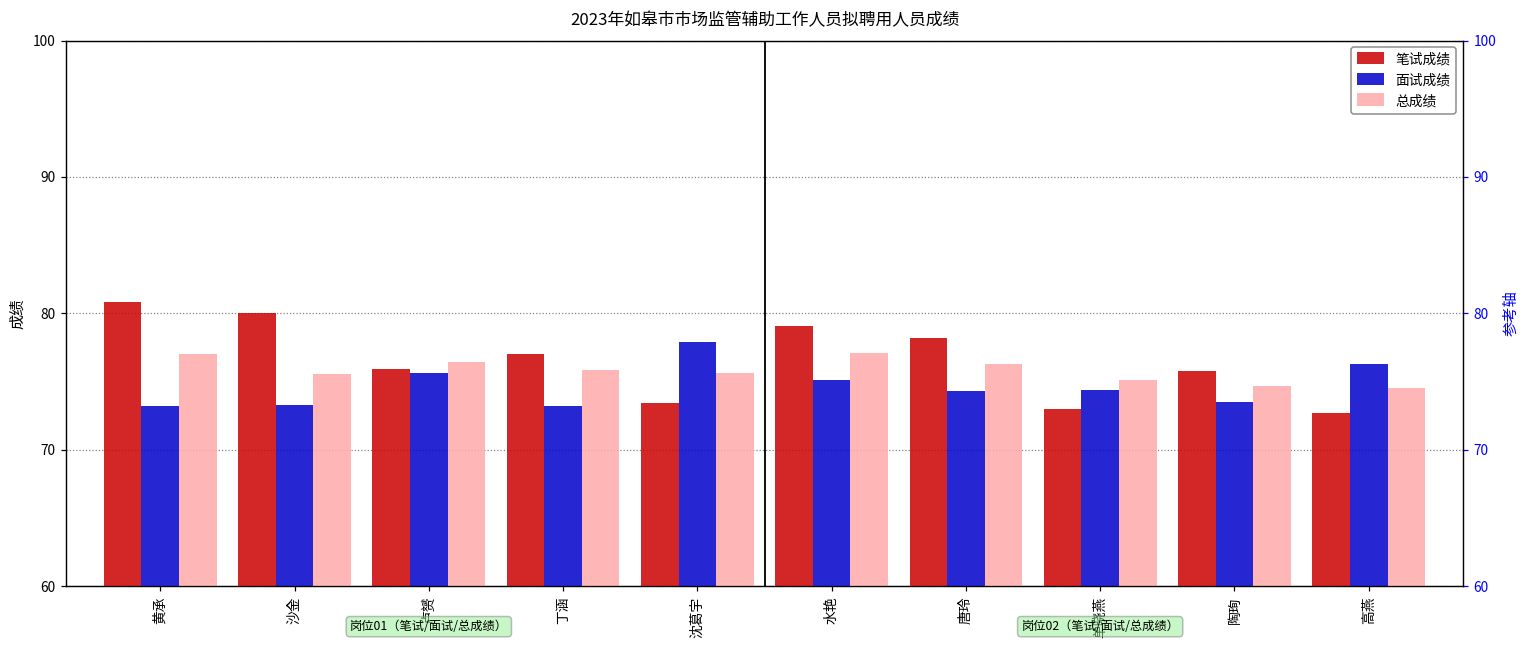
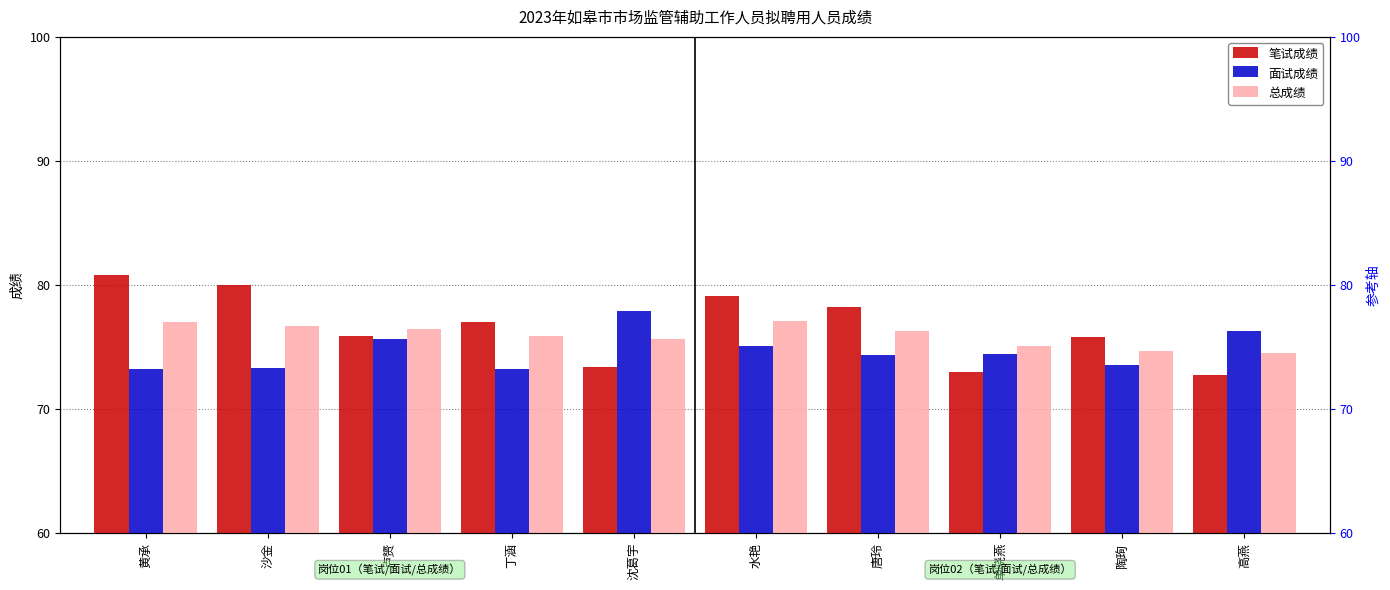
  {
    "笔试成绩": {
      "黄承": 80.8,
      "沙金": 80.0,
      "卢赟": 75.9,
      "丁涵": 77.0,
      "沈葛宇": 73.4,
      "水艳": 79.1,
      "唐玲": 78.2,
      "单晓燕": 73.0,
      "陶珣": 75.8,
      "高燕": 72.7
    },
    "面试成绩": {
      "黄承": 73.2,
      "沙金": 73.3,
      "卢赟": 75.6,
      "丁涵": 73.2,
      "沈葛宇": 77.9,
      "水艳": 75.1,
      "唐玲": 74.3,
      "单晓燕": 74.4,
      "陶珣": 73.5,
      "高燕": 76.3
    },
    "总成绩": {
      "黄承": 77.0,
-     "沙金": 75.6,
+     "沙金": 76.7,
      "卢赟": 76.5,
      "丁涵": 75.9,
      "沈葛宇": 75.7,
      "水艳": 77.1,
      "唐玲": 76.3,
      "单晓燕": 75.1,
      "陶珣": 74.7,
      "高燕": 74.5
    }
  }
